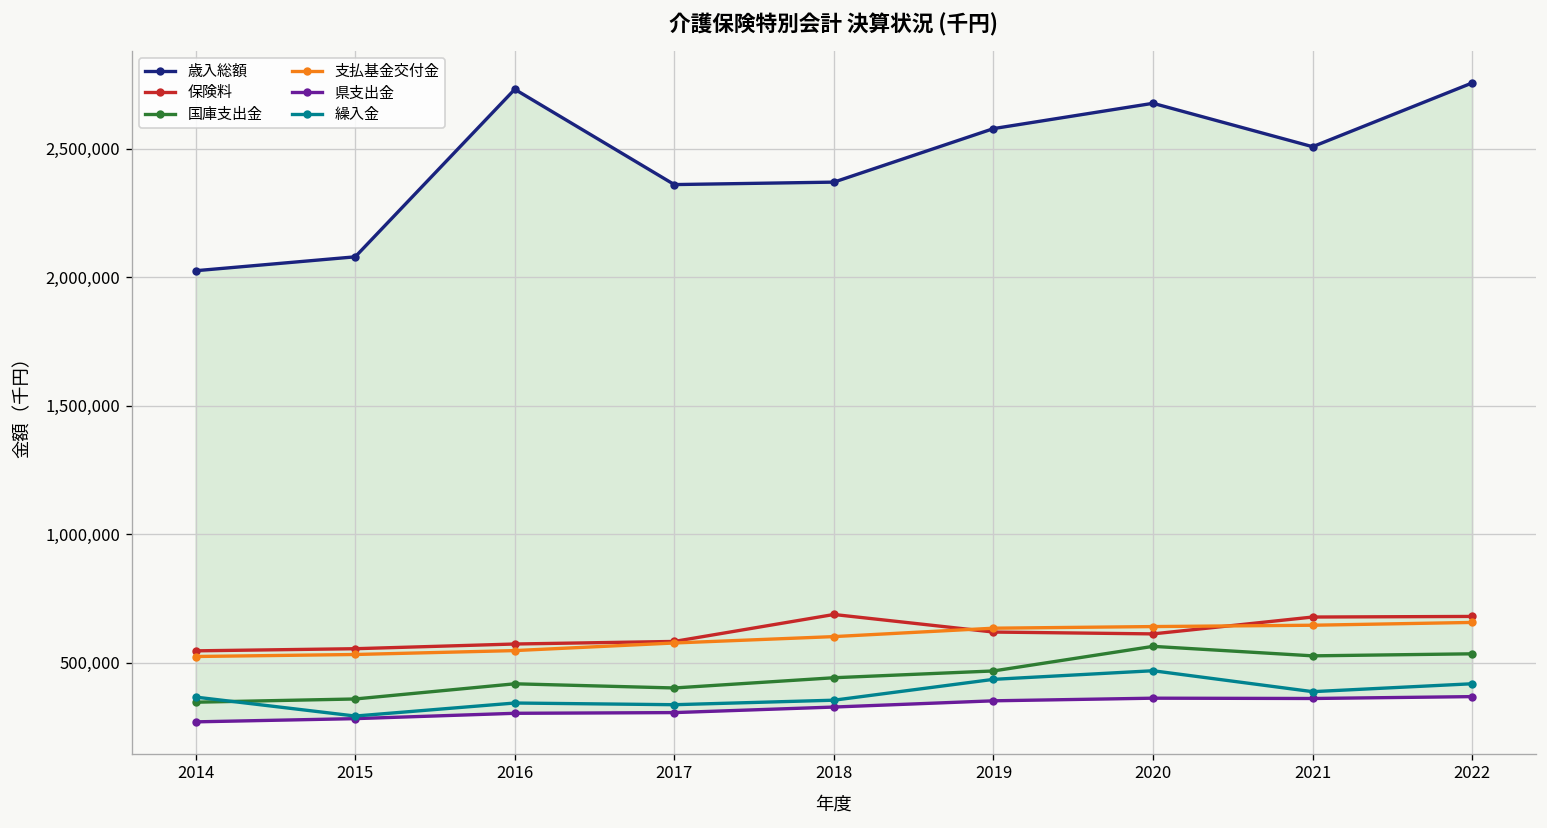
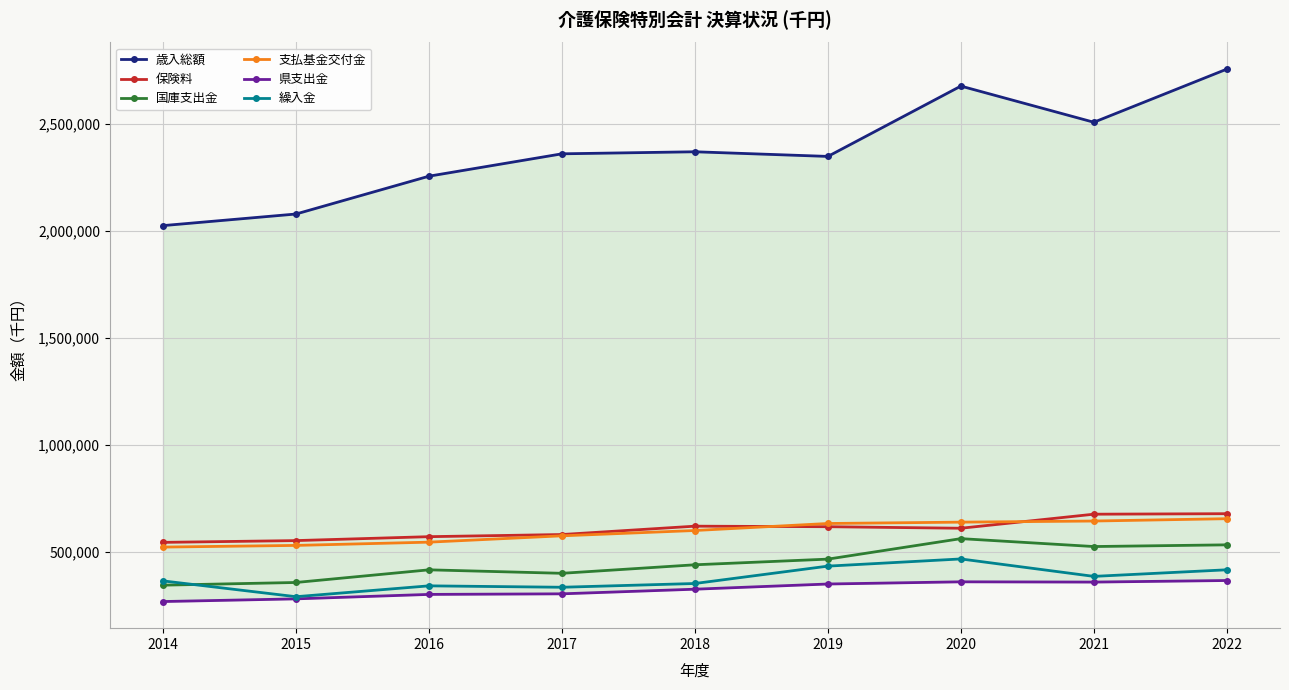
  {
    "歳入総額": {
      "2014": "2,030,000",
      "2015": "2,080,000",
-     "2016": "2,730,000",
+     "2016": "2,260,000",
      "2017": "2,360,000",
      "2018": "2,370,000",
-     "2019": "2,580,000",
+     "2019": "2,350,000",
      "2020": "2,680,000",
      "2021": "2,510,000",
      "2022": "2,760,000"
    },
    "保険料": {
      "2014": "550,000",
      "2015": "550,000",
      "2016": "570,000",
-     "2018": "690,000",
+     "2018": "620,000",
      "2019": "620,000",
      "2020": "610,000",
      "2021": "680,000",
      "2022": "680,000"
    },
    "国庫支出金": {
      "2014": "350,000",
      "2015": "360,000",
      "2016": "420,000",
      "2017": "400,000",
      "2018": "440,000",
      "2019": "470,000",
      "2020": "560,000",
      "2021": "530,000",
      "2022": "530,000"
    },
    "支払基金交付金": {
      "2014": "520,000",
      "2015": "530,000",
      "2016": "550,000",
      "2018": "600,000",
      "2019": "630,000",
      "2020": "640,000",
      "2021": "650,000",
      "2022": "660,000"
    },
    "県支出金": {
      "2014": "270,000",
      "2016": "300,000",
      "2017": "310,000",
      "2018": "330,000",
      "2019": "350,000",
      "2020": "360,000",
      "2021": "360,000",
      "2022": "370,000"
    },
    "繰入金": {
      "2014": "370,000",
      "2016": "340,000",
      "2017": "340,000",
      "2018": "350,000",
      "2019": "440,000",
      "2020": "470,000",
      "2021": "390,000",
      "2022": "420,000"
    }
  }
